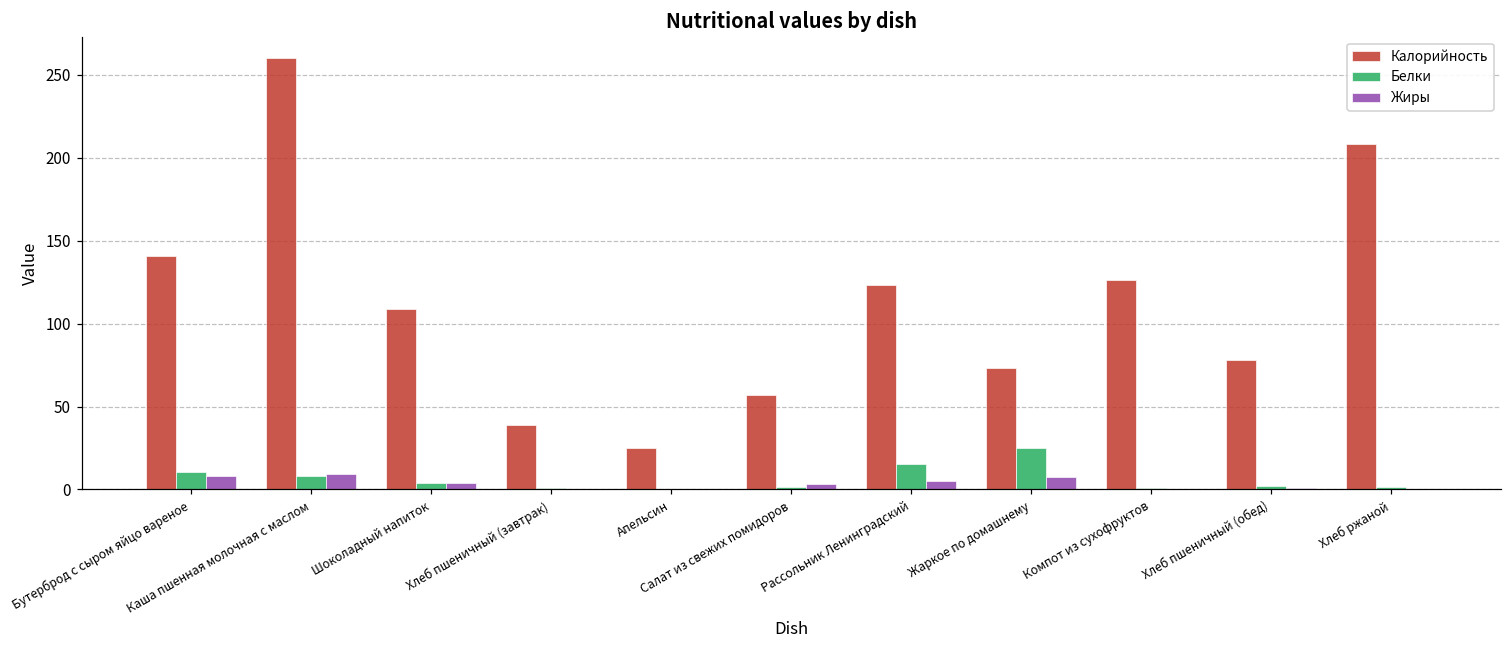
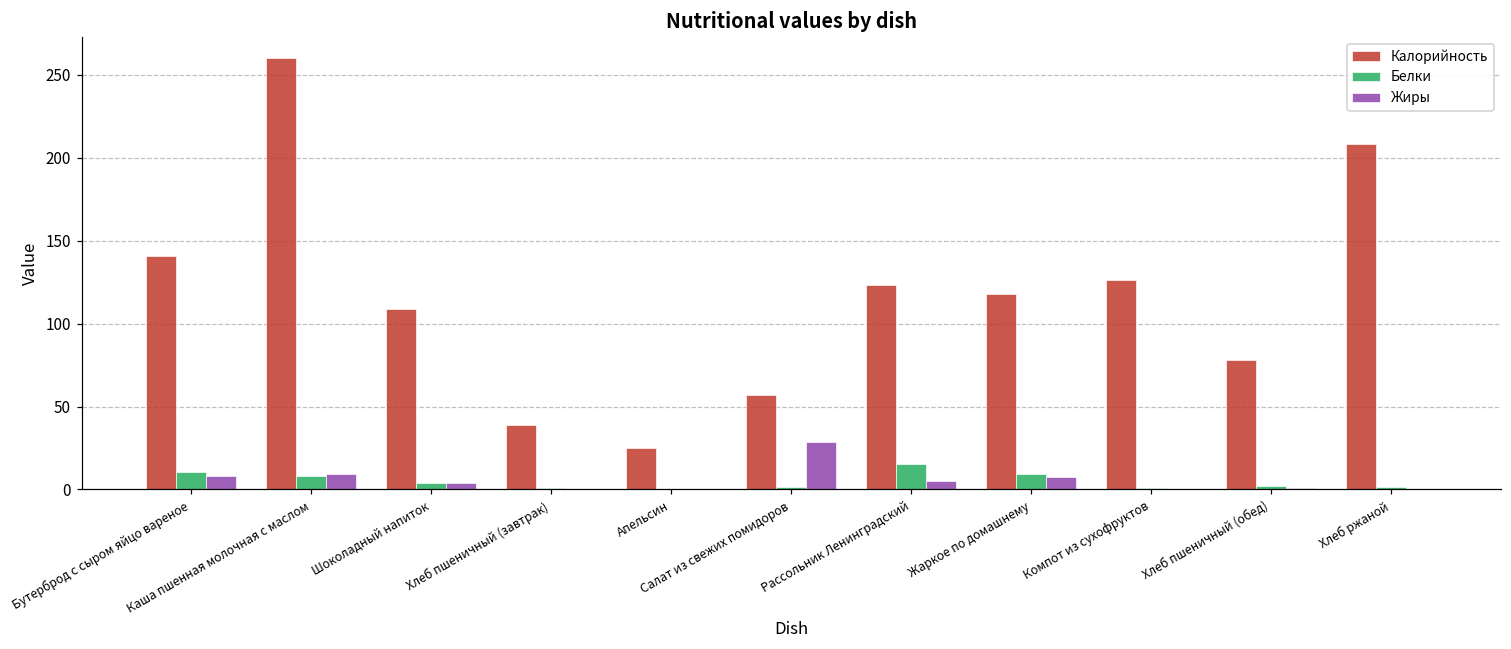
  {
    "Калорийность": {
      "Бутерброд с сыром яйцо вареное": 141,
      "Каша пшенная молочная с маслом": 260,
      "Шоколадный напиток": 109,
      "Хлеб пшеничный (завтрак)": 39,
      "Апельсин": 25,
      "Салат из свежих помидоров": 57,
      "Рассольник Ленинградский": 123,
-     "Жаркое по домашнему": 73,
+     "Жаркое по домашнему": 118,
      "Компот из сухофруктов": 126,
      "Хлеб пшеничный (обед)": 78,
      "Хлеб ржаной": 208
    },
    "Белки": {
      "Бутерброд с сыром яйцо вареное": 10,
      "Каша пшенная молочная с маслом": 8,
      "Шоколадный напиток": 4,
      "Рассольник Ленинградский": 16,
-     "Жаркое по домашнему": 25,
+     "Жаркое по домашнему": 9,
      "Хлеб пшеничный (обед)": 2
    },
    "Жиры": {
      "Бутерброд с сыром яйцо вареное": 8,
      "Каша пшенная молочная с маслом": 10,
      "Шоколадный напиток": 4,
-     "Салат из свежих помидоров": 3,
+     "Салат из свежих помидоров": 28,
      "Рассольник Ленинградский": 5,
      "Жаркое по домашнему": 8,
      "Компот из сухофруктов": 0
    }
  }
